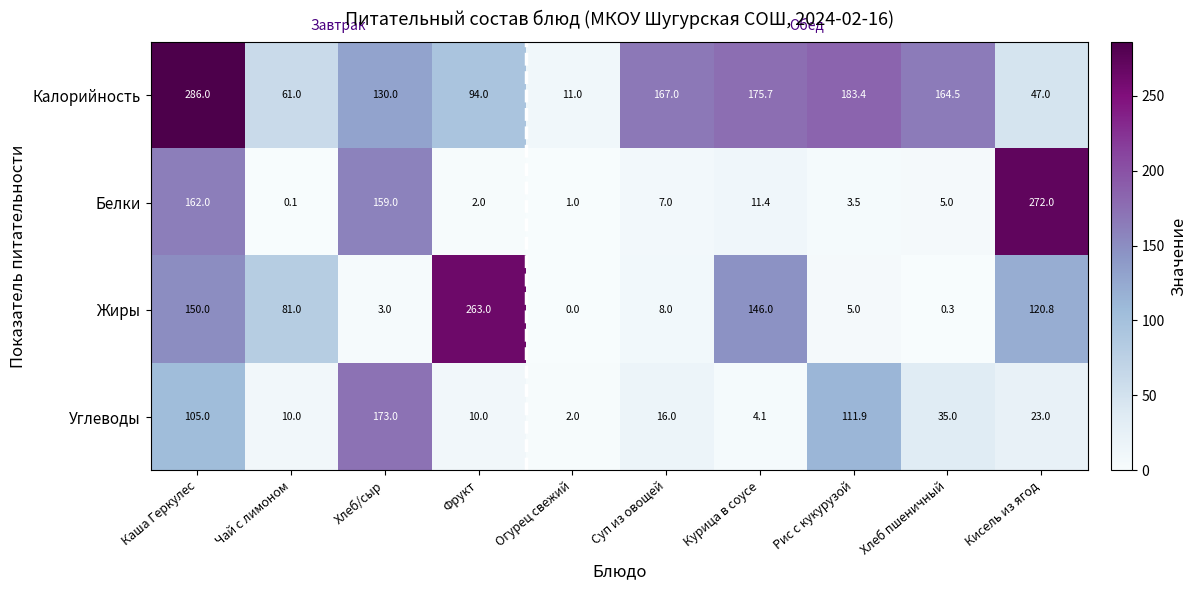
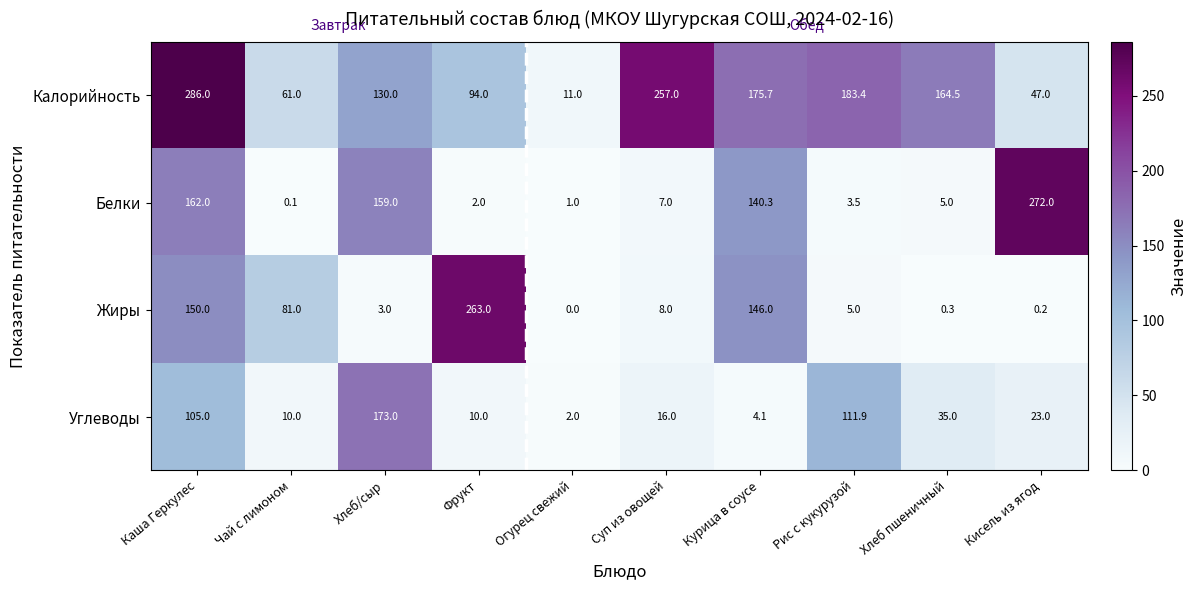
  {
    "Калорийность": {
      "Каша Геркулес": 286.0,
      "Чай с лимоном": 61.0,
      "Хлеб/сыр": 130.0,
      "Фрукт": 94.0,
      "Огурец свежий": 11.0,
-     "Суп из овощей": 167.0,
+     "Суп из овощей": 257.0,
      "Курица в соусе": 175.7,
      "Рис с кукурузой": 183.4,
      "Хлеб пшеничный": 164.5,
      "Кисель из ягод": 47.0
    },
    "Белки": {
      "Каша Геркулес": 162.0,
      "Чай с лимоном": 0.1,
      "Хлеб/сыр": 159.0,
      "Фрукт": 2.0,
      "Огурец свежий": 1.0,
      "Суп из овощей": 7.0,
-     "Курица в соусе": 11.4,
+     "Курица в соусе": 140.3,
      "Рис с кукурузой": 3.5,
      "Хлеб пшеничный": 5.0,
      "Кисель из ягод": 272.0
    },
    "Жиры": {
      "Каша Геркулес": 150.0,
      "Чай с лимоном": 81.0,
      "Хлеб/сыр": 3.0,
      "Фрукт": 263.0,
      "Огурец свежий": 0.0,
      "Суп из овощей": 8.0,
      "Курица в соусе": 146.0,
      "Рис с кукурузой": 5.0,
      "Хлеб пшеничный": 0.3,
-     "Кисель из ягод": 120.8
+     "Кисель из ягод": 0.2
    },
    "Углеводы": {
      "Каша Геркулес": 105.0,
      "Чай с лимоном": 10.0,
      "Хлеб/сыр": 173.0,
      "Фрукт": 10.0,
      "Огурец свежий": 2.0,
      "Суп из овощей": 16.0,
      "Курица в соусе": 4.1,
      "Рис с кукурузой": 111.9,
      "Хлеб пшеничный": 35.0,
      "Кисель из ягод": 23.0
    }
  }
